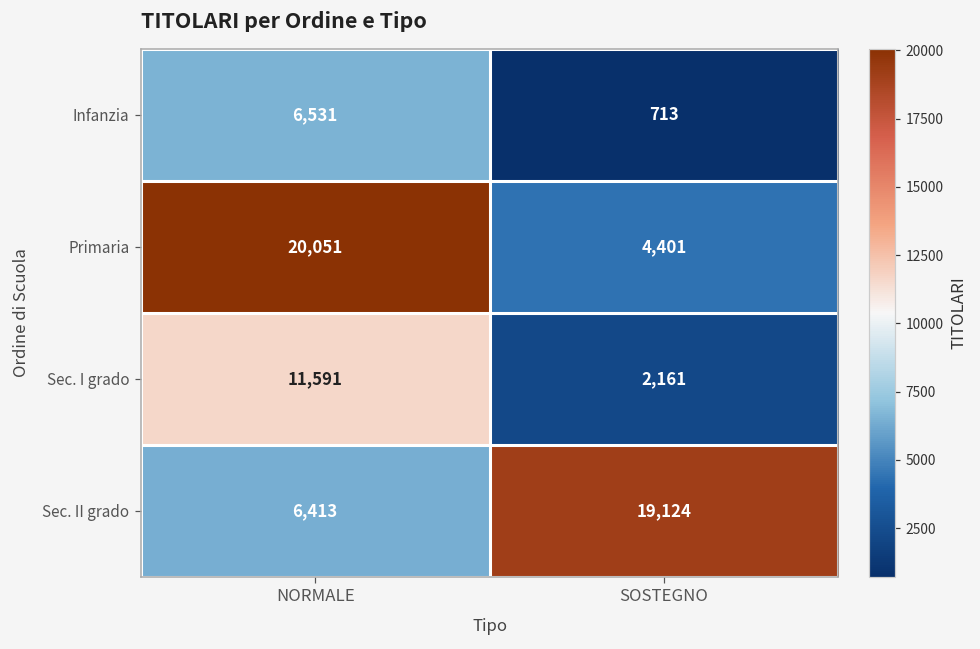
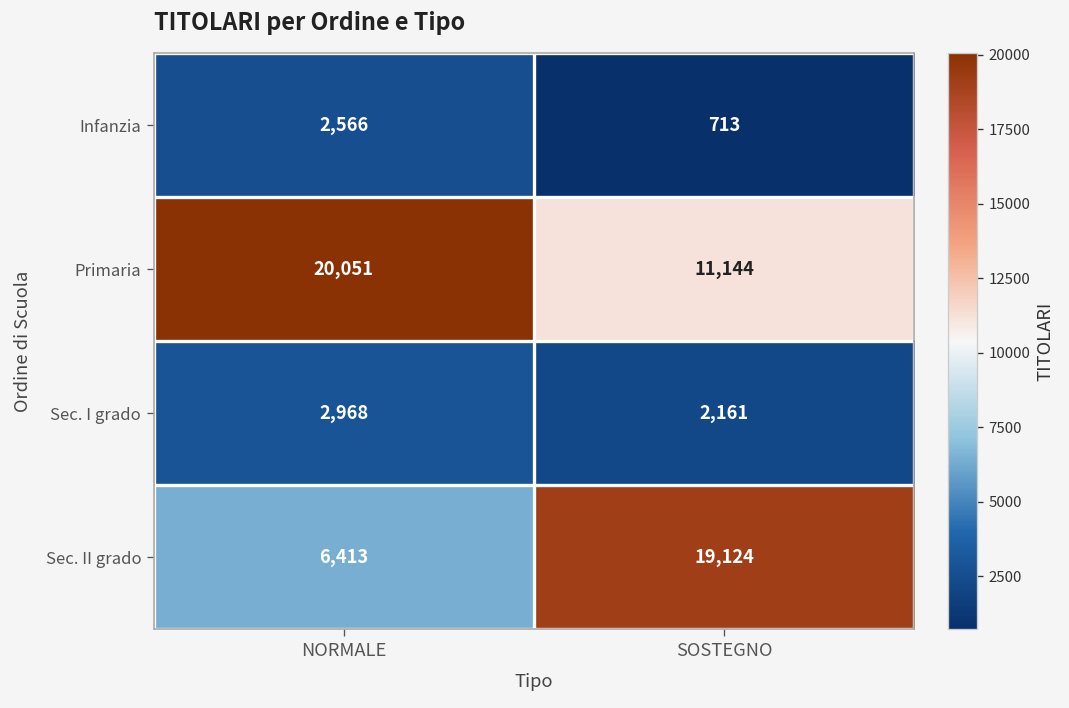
  {
    "Infanzia": {
-     "NORMALE": "6,531",
+     "NORMALE": "2,566",
      "SOSTEGNO": "713"
    },
    "Primaria": {
      "NORMALE": "20,051",
-     "SOSTEGNO": "4,401"
+     "SOSTEGNO": "11,144"
    },
    "Sec. I grado": {
-     "NORMALE": "11,591",
+     "NORMALE": "2,968",
      "SOSTEGNO": "2,161"
    },
    "Sec. II grado": {
      "NORMALE": "6,413",
      "SOSTEGNO": "19,124"
    }
  }
